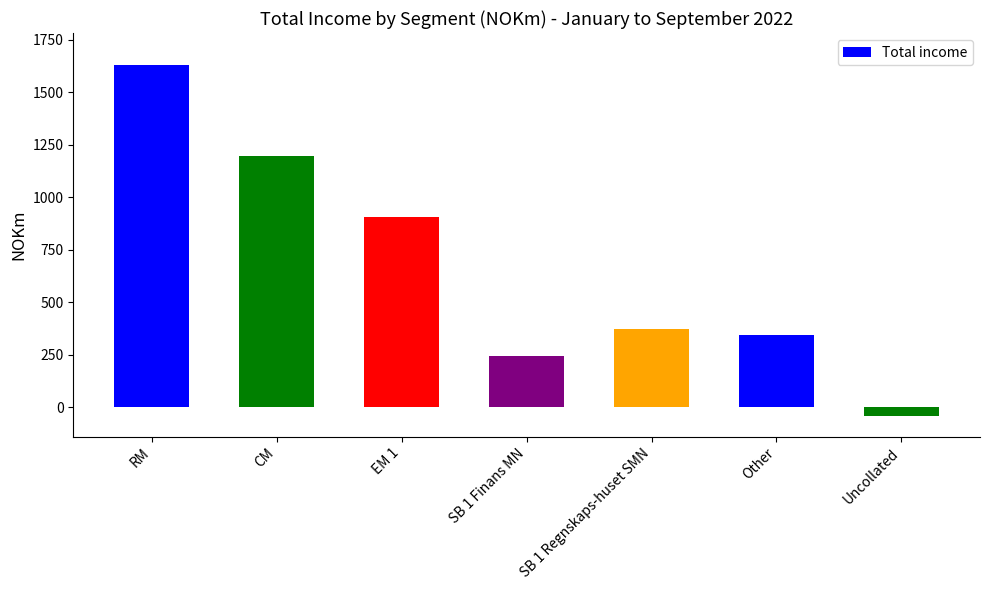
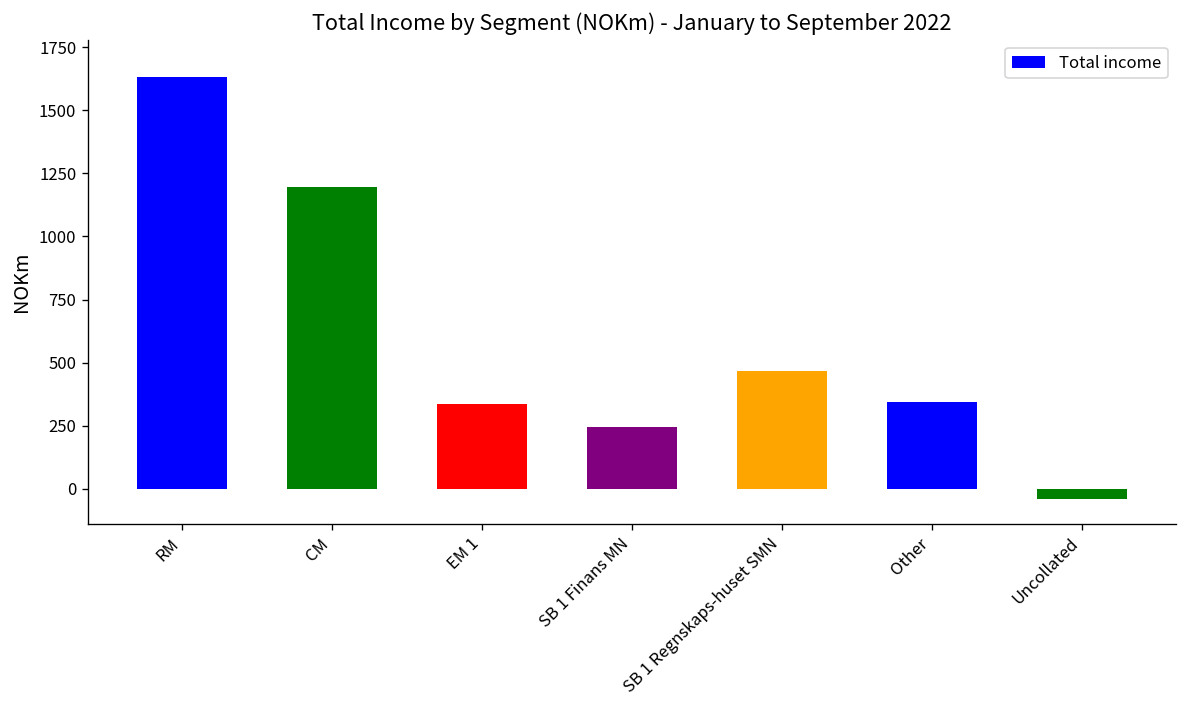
  {
    "RM": 1630,
    "CM": 1190,
-   "EM 1": 910,
+   "EM 1": 340,
    "SB 1 Finans MN": 240,
-   "SB 1 Regnskaps-huset SMN": 370,
+   "SB 1 Regnskaps-huset SMN": 470,
    "Other": 340,
    "Uncollated": -40
  }
